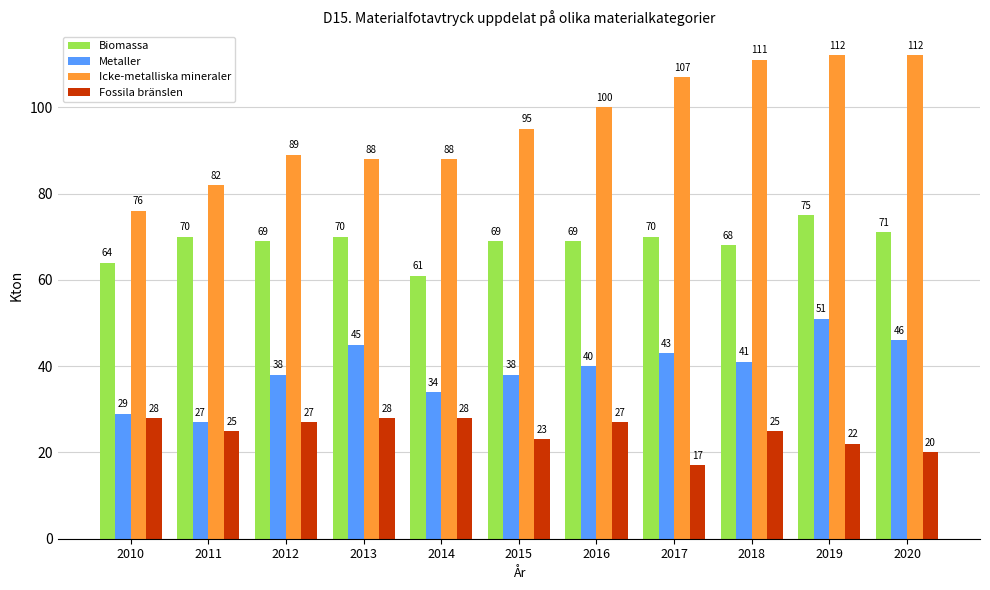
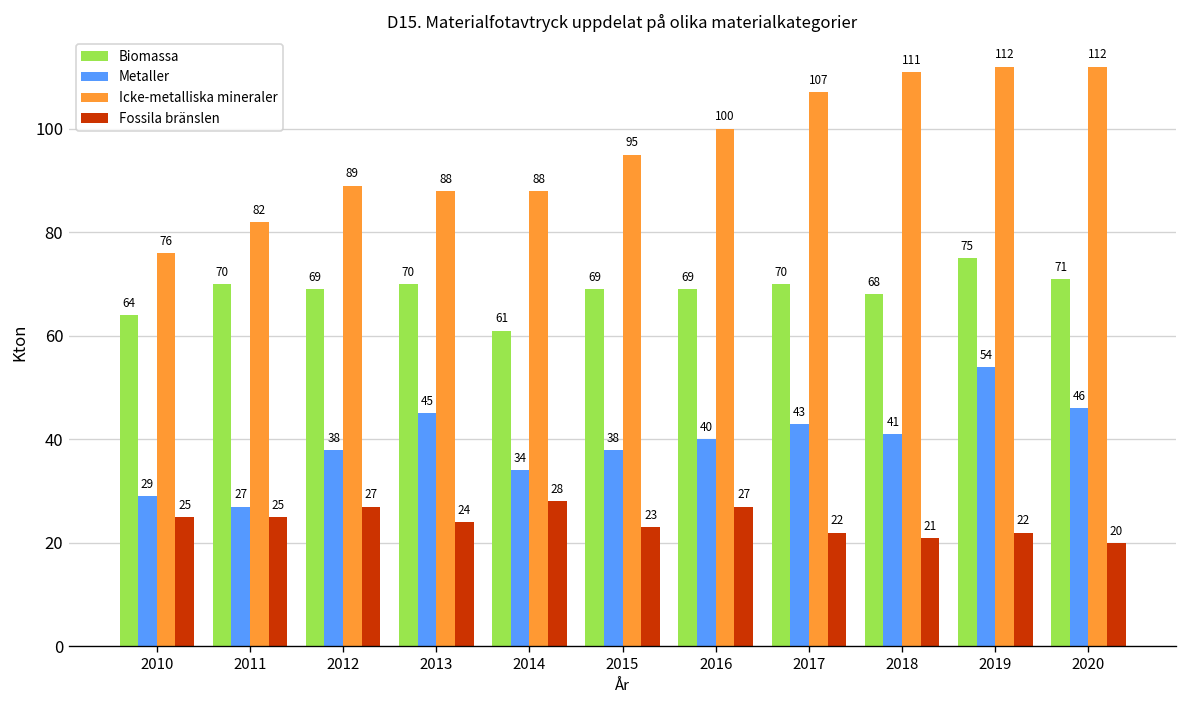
  {
    "Biomassa": {
      "2010": 64,
      "2011": 70,
      "2012": 69,
      "2013": 70,
      "2014": 61,
      "2015": 69,
      "2016": 69,
      "2017": 70,
      "2018": 68,
      "2019": 75,
      "2020": 71
    },
    "Metaller": {
      "2010": 29,
      "2011": 27,
      "2012": 38,
      "2013": 45,
      "2014": 34,
      "2015": 38,
      "2016": 40,
      "2017": 43,
      "2018": 41,
-     "2019": 51,
+     "2019": 54,
      "2020": 46
    },
    "Icke-metalliska mineraler": {
      "2010": 76,
      "2011": 82,
      "2012": 89,
      "2013": 88,
      "2014": 88,
      "2015": 95,
      "2016": 100,
      "2017": 107,
      "2018": 111,
      "2019": 112,
      "2020": 112
    },
    "Fossila bränslen": {
-     "2010": 28,
+     "2010": 25,
      "2011": 25,
      "2012": 27,
-     "2013": 28,
+     "2013": 24,
      "2014": 28,
      "2015": 23,
      "2016": 27,
-     "2017": 17,
-     "2018": 25,
+     "2017": 22,
+     "2018": 21,
      "2019": 22,
      "2020": 20
    }
  }
